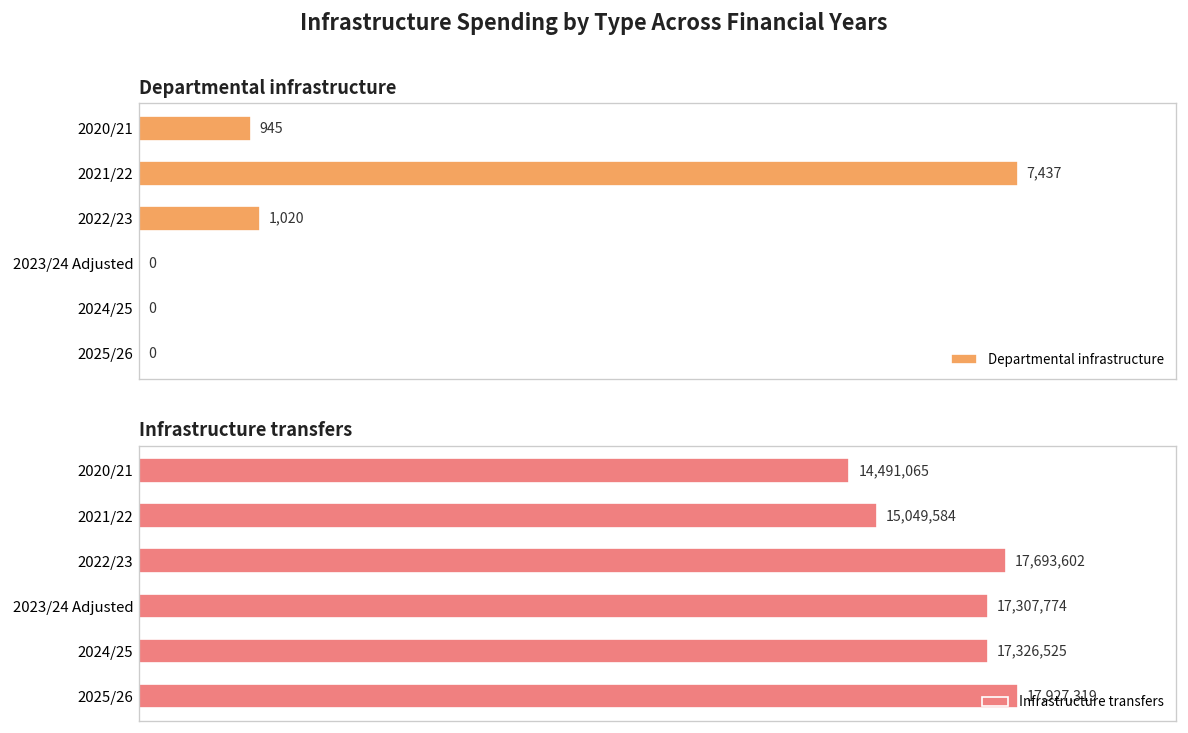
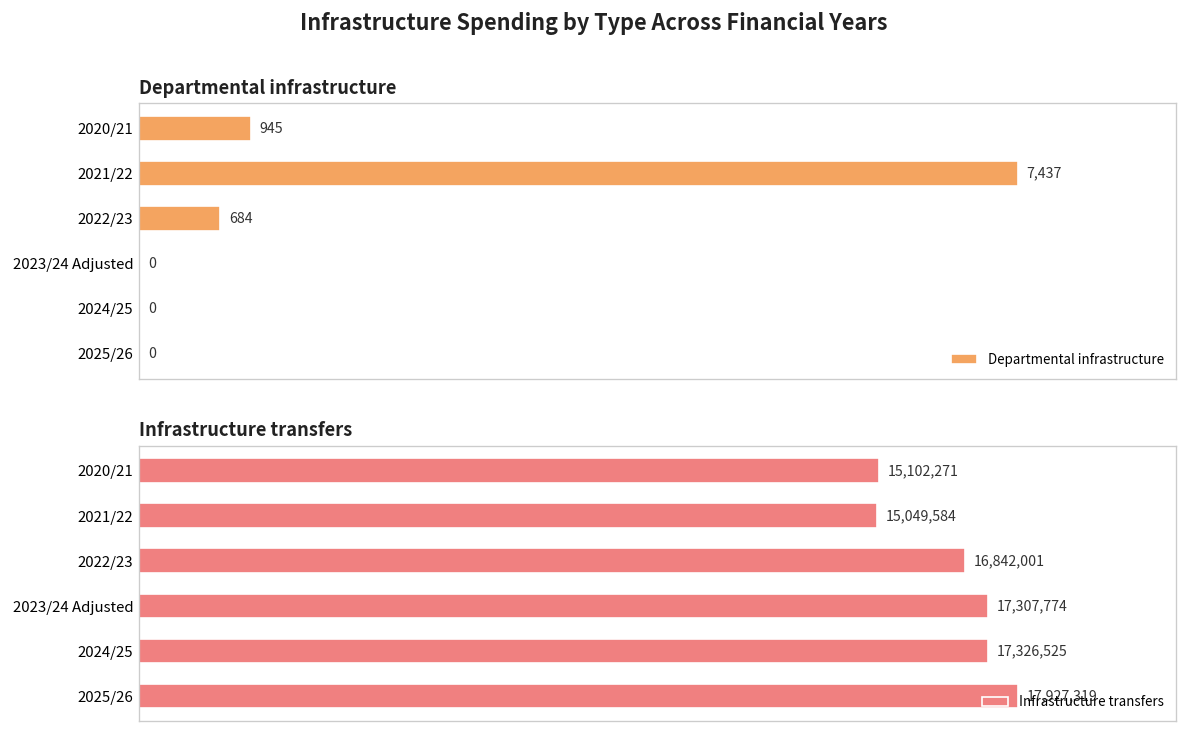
  {
    "Departmental infrastructure": {
      "2020/21": "945",
      "2021/22": "7,437",
-     "2022/23": "1,020",
+     "2022/23": "684",
      "2023/24 Adjusted": "0",
      "2024/25": "0",
      "2025/26": "0"
    },
    "Infrastructure transfers": {
-     "2020/21": "14,491,065",
+     "2020/21": "15,102,271",
      "2021/22": "15,049,584",
-     "2022/23": "17,693,602",
+     "2022/23": "16,842,001",
      "2023/24 Adjusted": "17,307,774",
      "2024/25": "17,326,525",
      "2025/26": "17,927,319"
    }
  }
